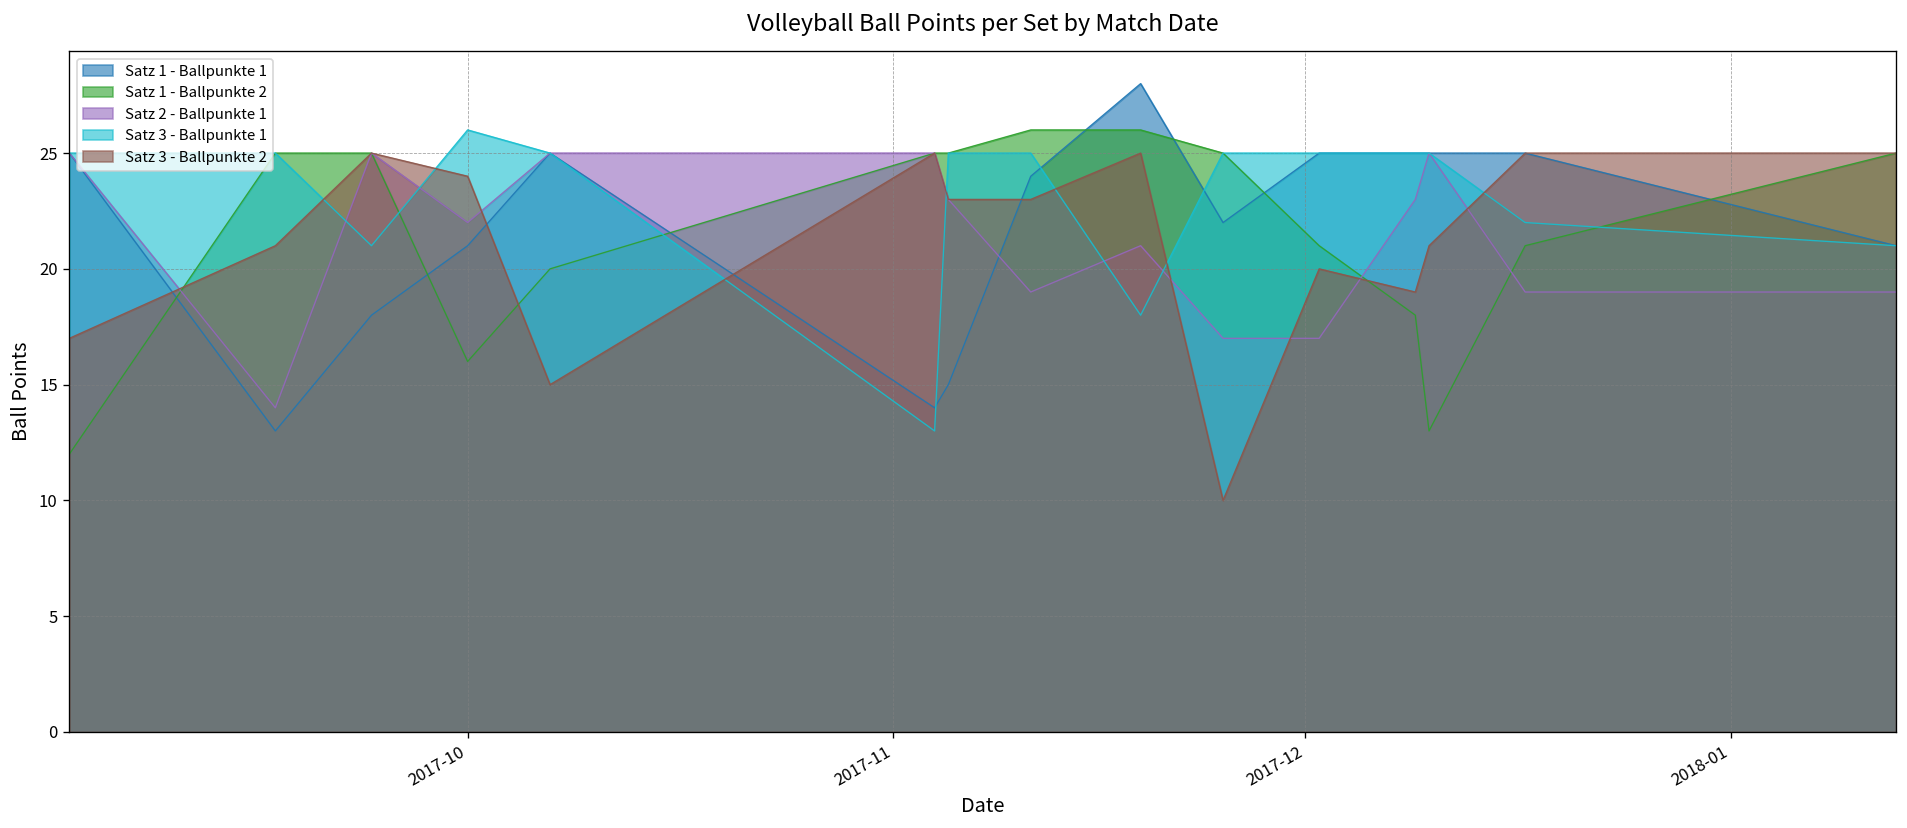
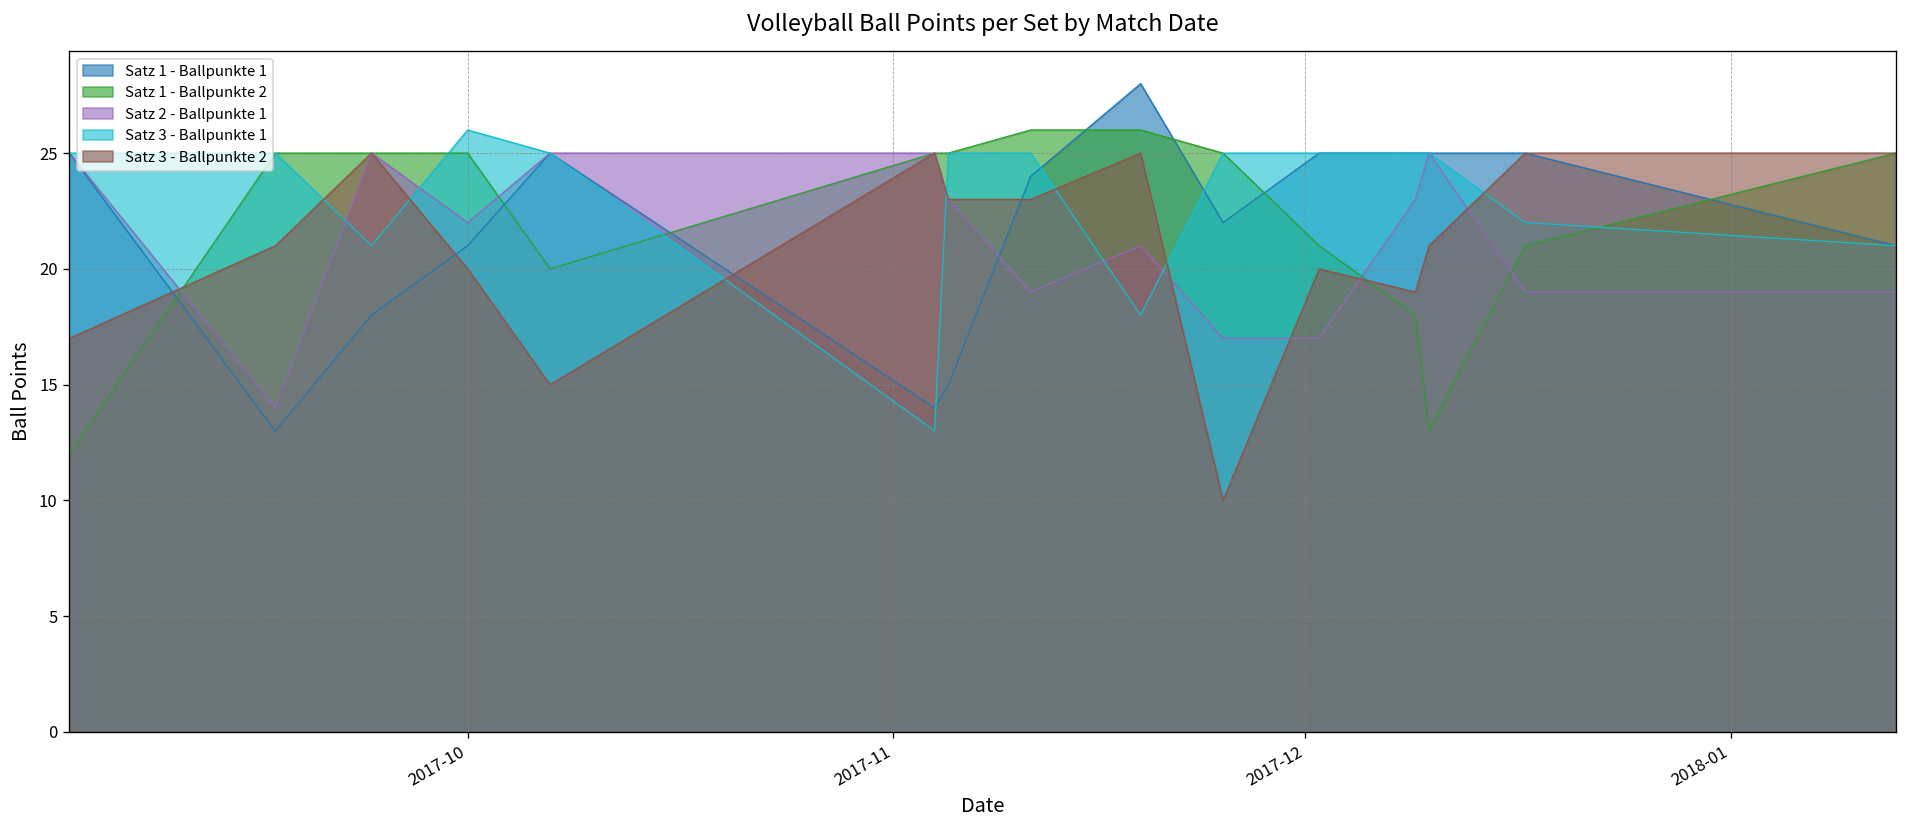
  {
    "Satz 1 - Ballpunkte 1": {
      "2017-10": 21
    },
    "Satz 1 - Ballpunkte 2": {
-     "2017-10": 16
+     "2017-10": 25
    },
    "Satz 2 - Ballpunkte 1": {
      "2017-10": 22
    },
    "Satz 3 - Ballpunkte 1": {
      "2017-10": 26
    },
    "Satz 3 - Ballpunkte 2": {
-     "2017-10": 24
+     "2017-10": 20
    }
  }
